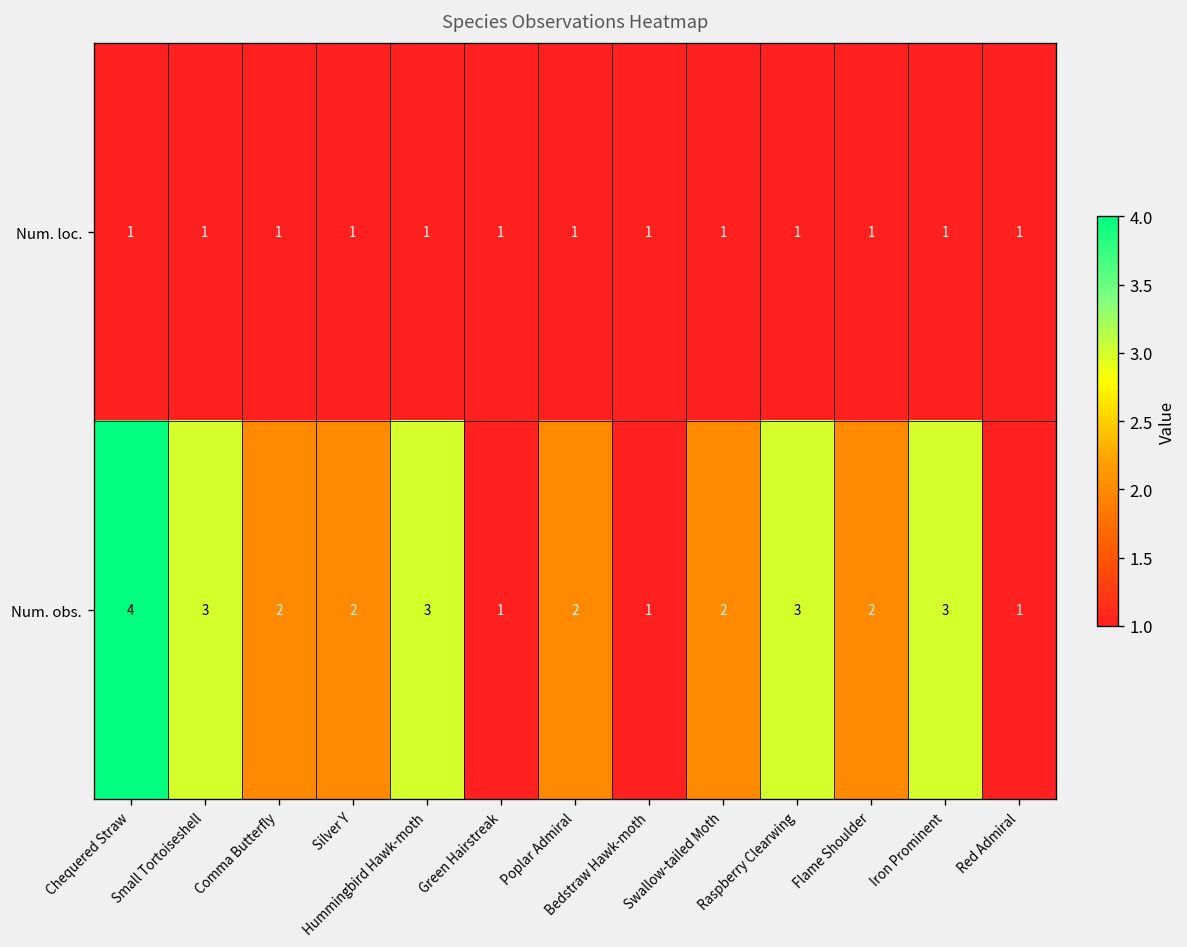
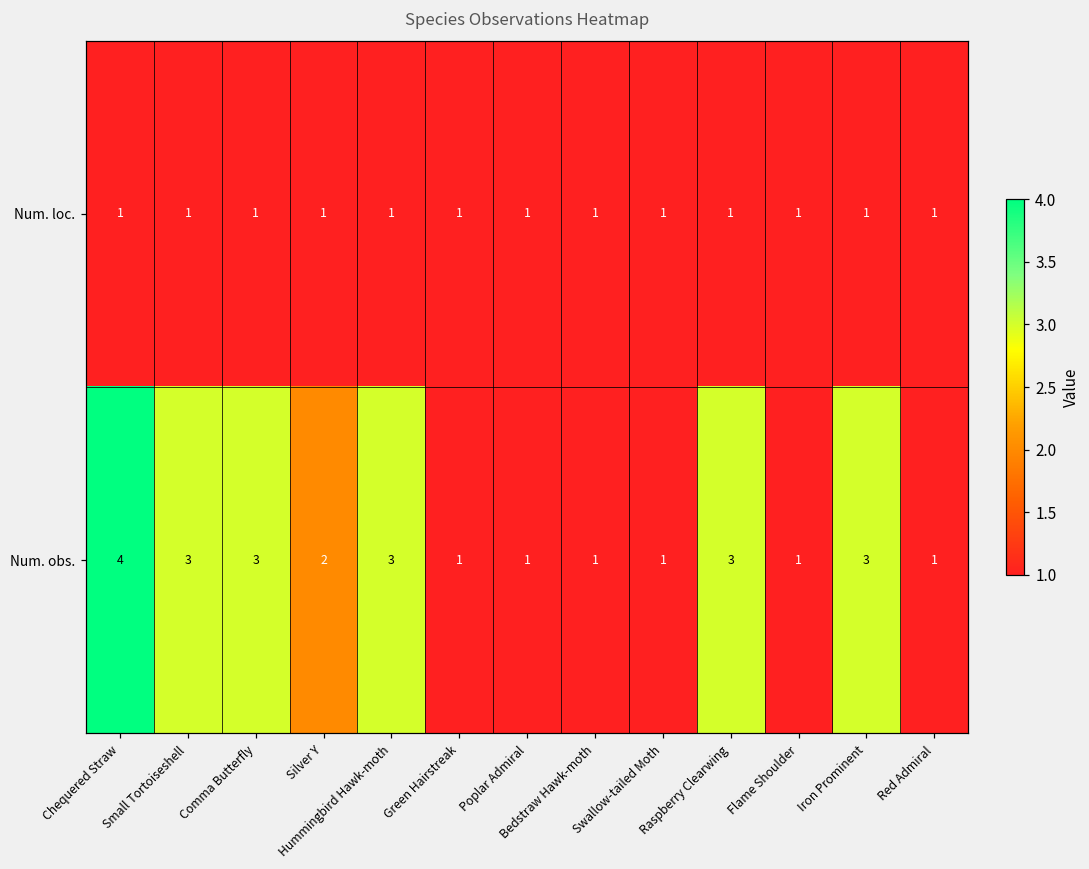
  {
    "Num. loc.": {
      "Chequered Straw": 1,
      "Small Tortoiseshell": 1,
      "Comma Butterfly": 1,
      "Silver Y": 1,
      "Hummingbird Hawk-moth": 1,
      "Green Hairstreak": 1,
      "Poplar Admiral": 1,
      "Bedstraw Hawk-moth": 1,
      "Swallow-tailed Moth": 1,
      "Raspberry Clearwing": 1,
      "Flame Shoulder": 1,
      "Iron Prominent": 1,
      "Red Admiral": 1
    },
    "Num. obs.": {
      "Chequered Straw": 4,
      "Small Tortoiseshell": 3,
-     "Comma Butterfly": 2,
+     "Comma Butterfly": 3,
      "Silver Y": 2,
      "Hummingbird Hawk-moth": 3,
      "Green Hairstreak": 1,
-     "Poplar Admiral": 2,
+     "Poplar Admiral": 1,
      "Bedstraw Hawk-moth": 1,
-     "Swallow-tailed Moth": 2,
+     "Swallow-tailed Moth": 1,
      "Raspberry Clearwing": 3,
-     "Flame Shoulder": 2,
+     "Flame Shoulder": 1,
      "Iron Prominent": 3,
      "Red Admiral": 1
    }
  }
